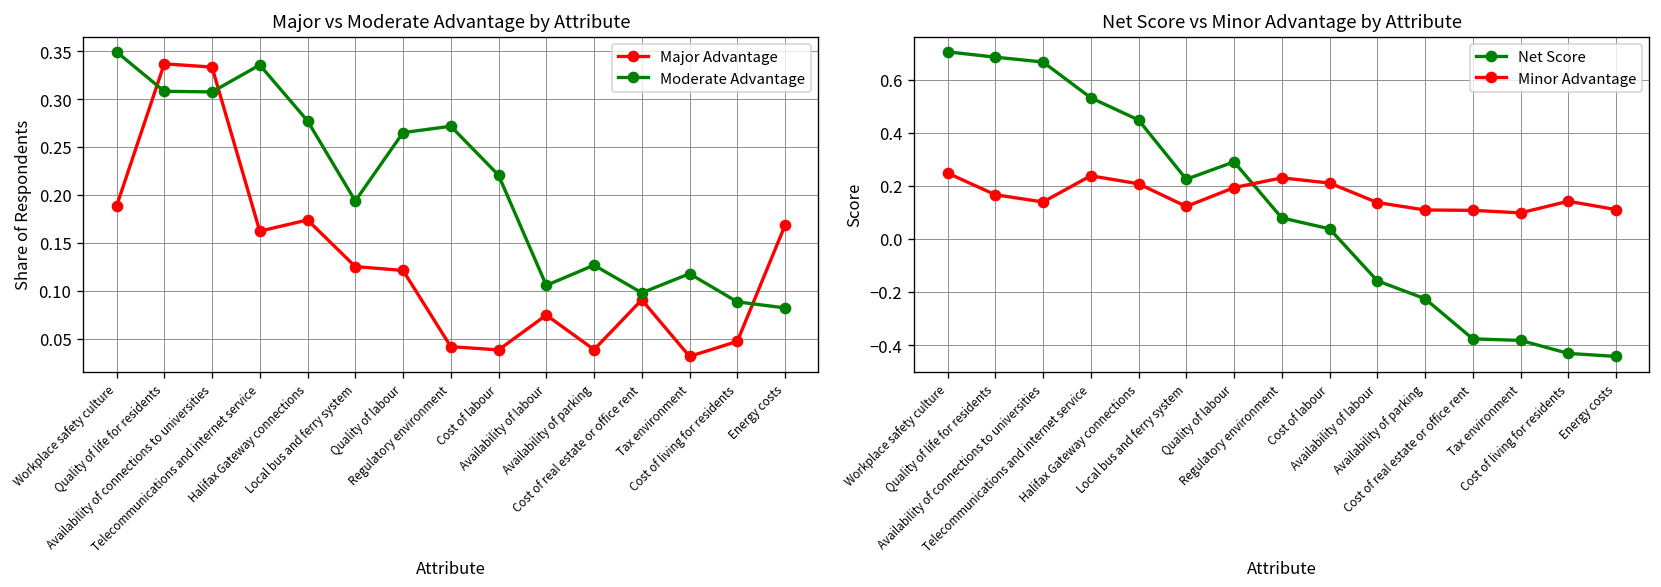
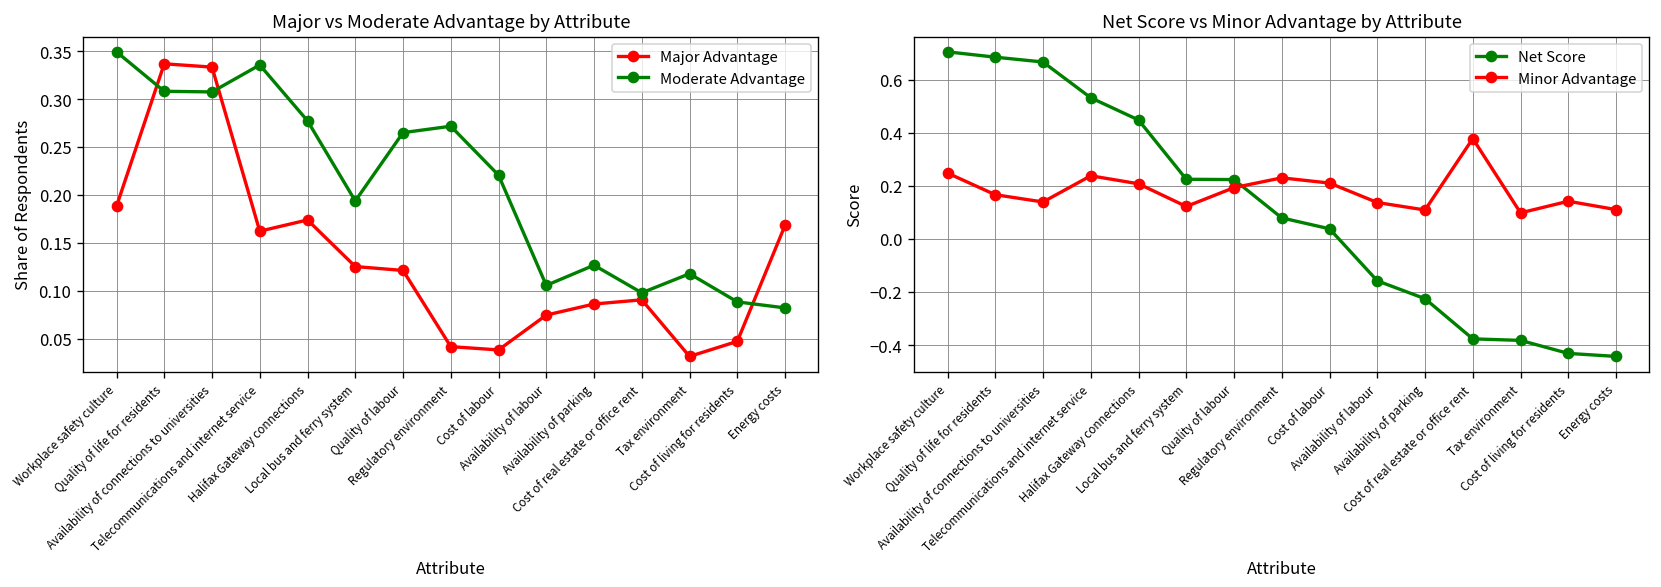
  {
    "Major vs Moderate Advantage by Attribute": {
      "Major Advantage": {
        "Workplace safety culture": 0.19,
        "Quality of life for residents": 0.34,
        "Availability of connections to universities": 0.33,
        "Telecommunications and internet service": 0.16,
        "Halifax Gateway connections": 0.17,
        "Local bus and ferry system": 0.13,
        "Quality of labour": 0.12,
        "Regulatory environment": 0.04,
        "Cost of labour": 0.04,
        "Availability of labour": 0.07,
-       "Availability of parking": 0.04,
+       "Availability of parking": 0.09,
        "Cost of real estate or office rent": 0.09,
        "Tax environment": 0.03,
        "Cost of living for residents": 0.05,
        "Energy costs": 0.17
      },
      "Moderate Advantage": {
        "Workplace safety culture": 0.35,
        "Quality of life for residents": 0.31,
        "Availability of connections to universities": 0.31,
        "Telecommunications and internet service": 0.34,
        "Halifax Gateway connections": 0.28,
        "Local bus and ferry system": 0.19,
        "Quality of labour": 0.26,
        "Regulatory environment": 0.27,
        "Cost of labour": 0.22,
        "Availability of labour": 0.11,
        "Availability of parking": 0.13,
        "Cost of real estate or office rent": 0.10,
        "Tax environment": 0.12,
        "Cost of living for residents": 0.09,
        "Energy costs": 0.08
      }
    },
    "Net Score vs Minor Advantage by Attribute": {
      "Net Score": {
        "Workplace safety culture": 0.70,
        "Quality of life for residents": 0.68,
        "Availability of connections to universities": 0.67,
        "Telecommunications and internet service": 0.53,
        "Halifax Gateway connections": 0.45,
        "Local bus and ferry system": 0.22,
-       "Quality of labour": 0.29,
+       "Quality of labour": 0.22,
        "Regulatory environment": 0.08,
        "Cost of labour": 0.04,
        "Availability of labour": -0.16,
        "Availability of parking": -0.23,
        "Cost of real estate or office rent": -0.38,
        "Tax environment": -0.38,
        "Cost of living for residents": -0.43,
        "Energy costs": -0.44
      },
      "Minor Advantage": {
        "Workplace safety culture": 0.25,
        "Quality of life for residents": 0.17,
        "Availability of connections to universities": 0.14,
        "Telecommunications and internet service": 0.24,
        "Halifax Gateway connections": 0.21,
        "Local bus and ferry system": 0.12,
        "Quality of labour": 0.19,
        "Regulatory environment": 0.23,
        "Cost of labour": 0.21,
        "Availability of labour": 0.14,
        "Availability of parking": 0.11,
-       "Cost of real estate or office rent": 0.11,
+       "Cost of real estate or office rent": 0.38,
        "Tax environment": 0.10,
        "Cost of living for residents": 0.14,
        "Energy costs": 0.11
      }
    }
  }
